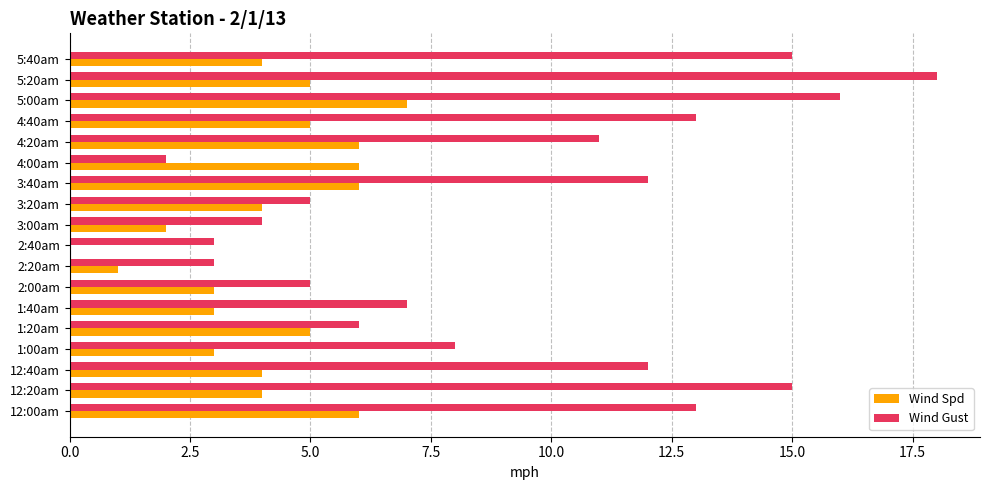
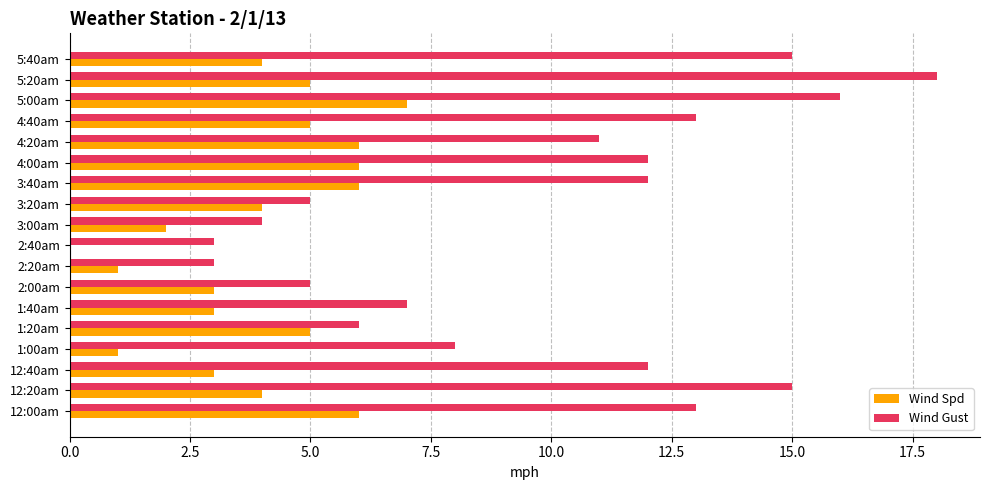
  {
    "Wind Spd": {
      "5:40am": 4,
      "5:20am": 5,
      "5:00am": 7,
      "4:40am": 5,
      "4:20am": 6,
      "4:00am": 6,
      "3:40am": 6,
      "3:20am": 4,
      "3:00am": 2,
      "2:40am": 0,
      "2:20am": 1,
      "2:00am": 3,
      "1:40am": 3,
      "1:20am": 5,
-     "1:00am": 3,
-     "12:40am": 4,
+     "1:00am": 1,
+     "12:40am": 3,
      "12:20am": 4,
      "12:00am": 6
    },
    "Wind Gust": {
      "5:40am": 15,
      "5:20am": 18,
      "5:00am": 16,
      "4:40am": 13,
      "4:20am": 11,
-     "4:00am": 2,
+     "4:00am": 12,
      "3:40am": 12,
      "3:20am": 5,
      "3:00am": 4,
      "2:40am": 3,
      "2:20am": 3,
      "2:00am": 5,
      "1:40am": 7,
      "1:20am": 6,
      "1:00am": 8,
      "12:40am": 12,
      "12:20am": 15,
      "12:00am": 13
    }
  }
